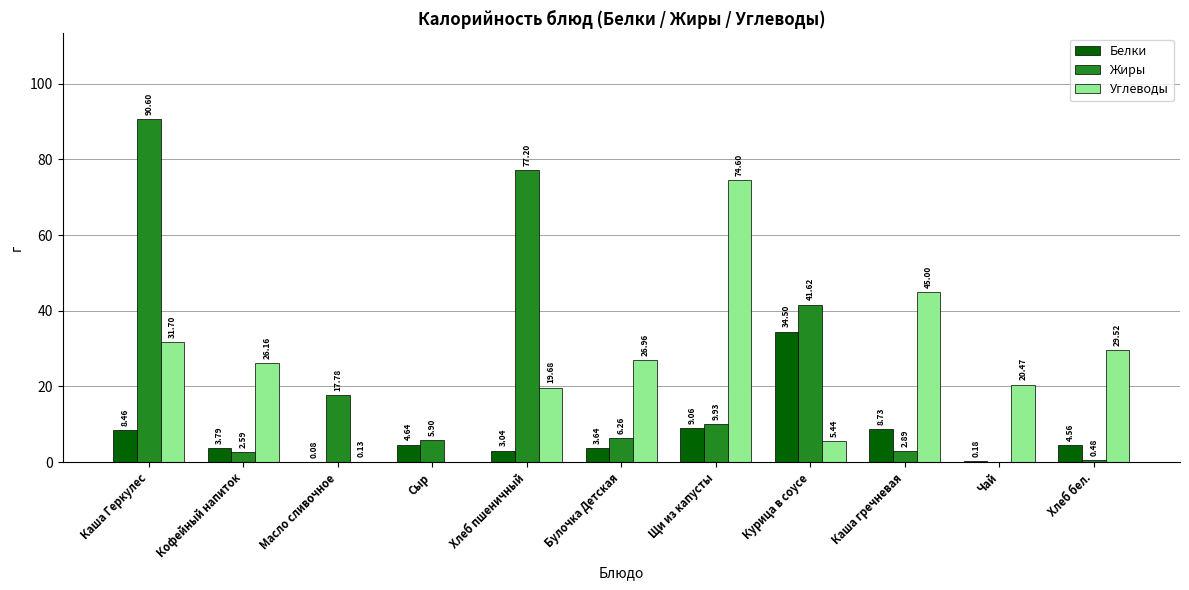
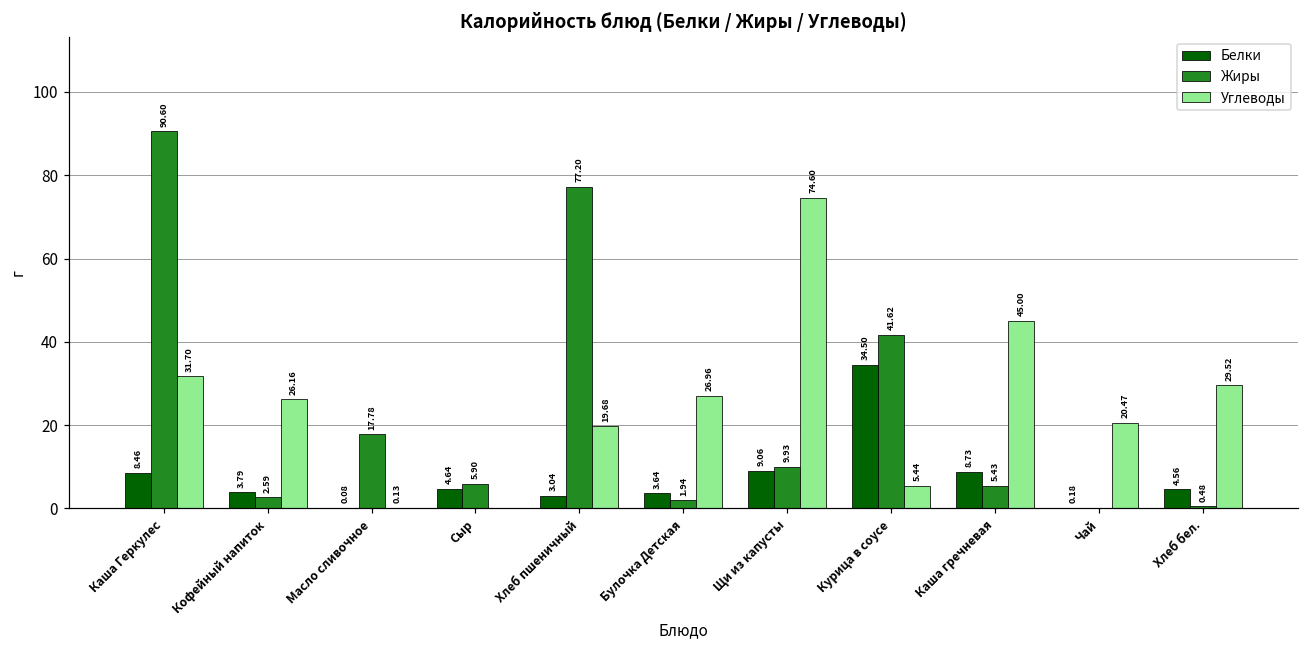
  {
    "Белки": {
      "Каша Геркулес": 8.46,
      "Кофейный напиток": 3.79,
      "Масло сливочное": 0.08,
      "Сыр": 4.64,
      "Хлеб пшеничный": 3.04,
      "Булочка Детская": 3.64,
      "Щи из капусты": 9.06,
      "Курица в соусе": 34.50,
      "Каша гречневая": 8.73,
      "Чай": 0.18,
      "Хлеб бел.": 4.56
    },
    "Жиры": {
      "Каша Геркулес": 90.60,
      "Кофейный напиток": 2.59,
      "Масло сливочное": 17.78,
      "Сыр": 5.90,
      "Хлеб пшеничный": 77.20,
-     "Булочка Детская": 6.26,
+     "Булочка Детская": 1.94,
      "Щи из капусты": 9.93,
      "Курица в соусе": 41.62,
-     "Каша гречневая": 2.89,
+     "Каша гречневая": 5.43,
      "Хлеб бел.": 0.48
    },
    "Углеводы": {
      "Каша Геркулес": 31.70,
      "Кофейный напиток": 26.16,
      "Масло сливочное": 0.13,
      "Хлеб пшеничный": 19.68,
      "Булочка Детская": 26.96,
      "Щи из капусты": 74.60,
      "Курица в соусе": 5.44,
      "Каша гречневая": 45.00,
      "Чай": 20.47,
      "Хлеб бел.": 29.52
    }
  }
